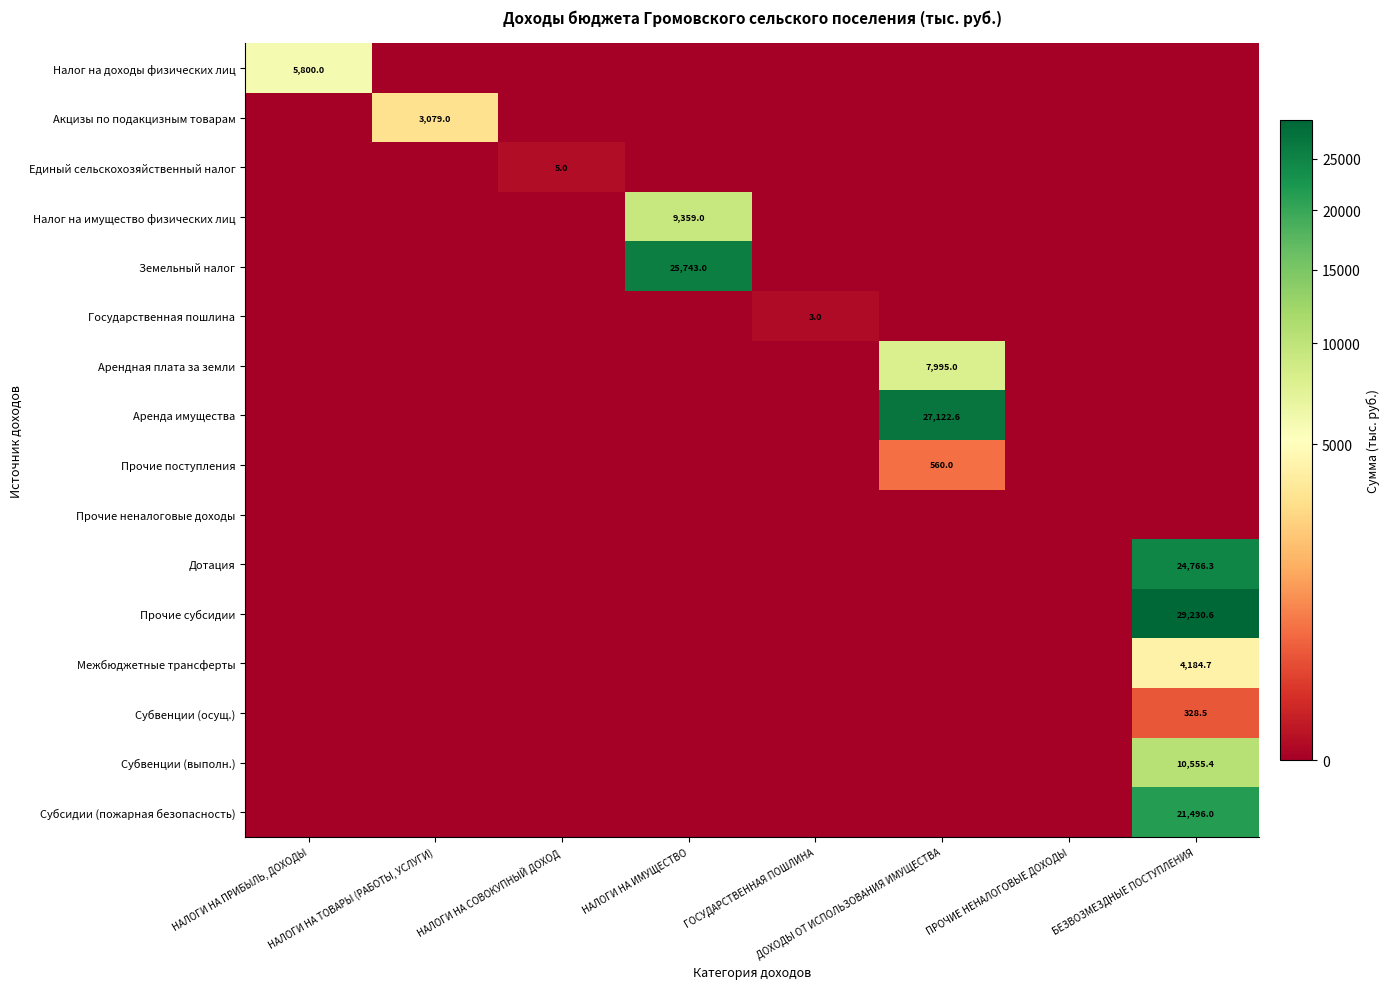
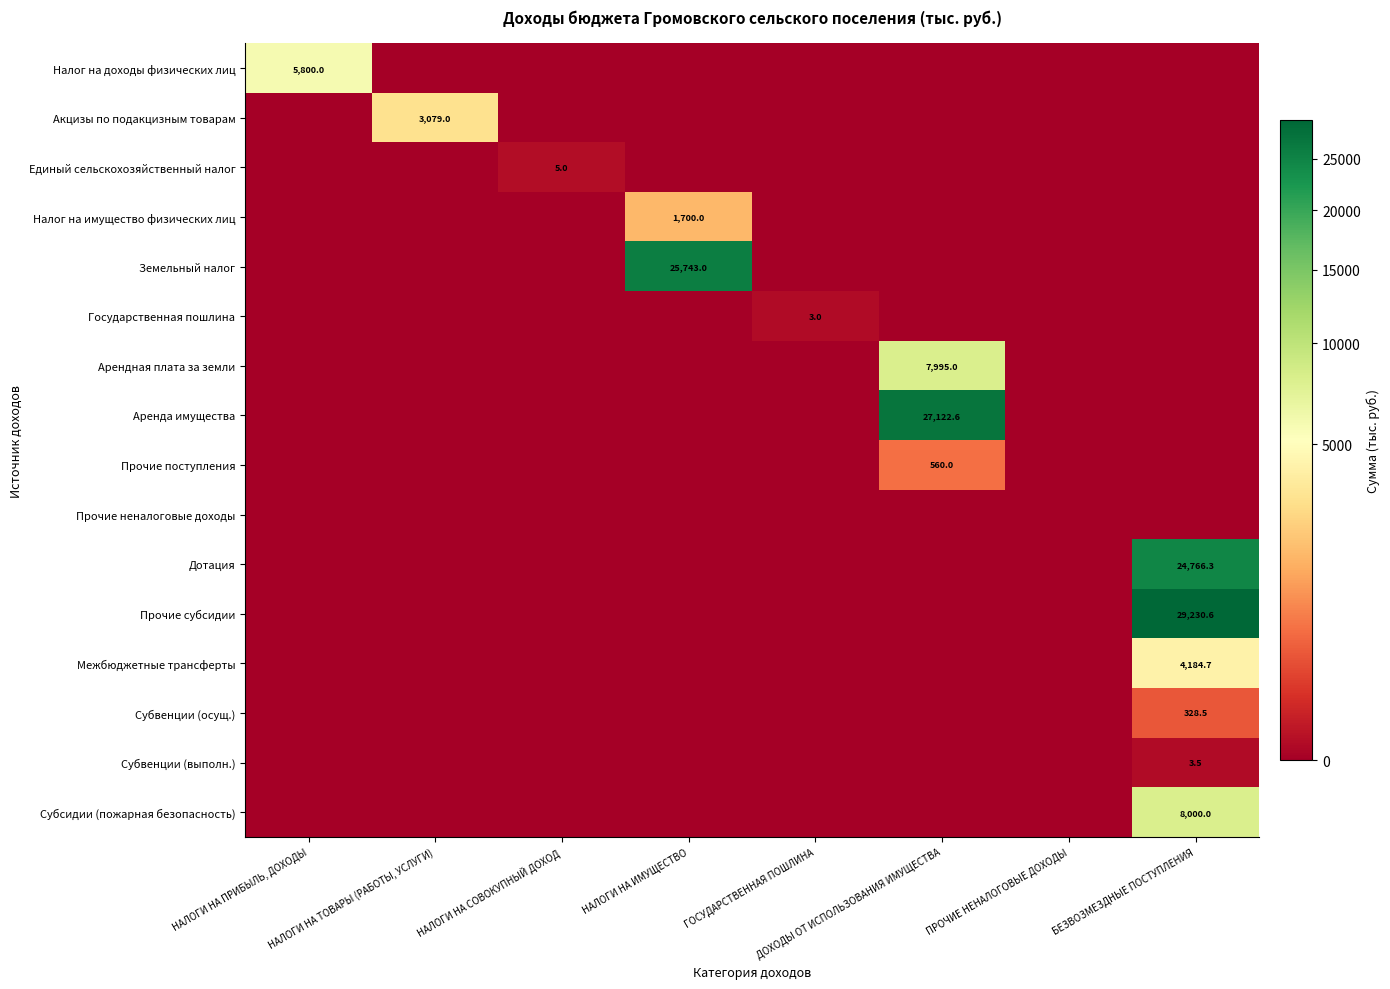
  {
    "Налог на доходы физических лиц": {
      "НАЛОГИ НА ПРИБЫЛЬ, ДОХОДЫ": "5,800.0"
    },
    "Акцизы по подакцизным товарам": {
      "НАЛОГИ НА ТОВАРЫ (РАБОТЫ, УСЛУГИ)": "3,079.0"
    },
    "Единый сельскохозяйственный налог": {
      "НАЛОГИ НА СОВОКУПНЫЙ ДОХОД": "5.0"
    },
    "Налог на имущество физических лиц": {
-     "НАЛОГИ НА ИМУЩЕСТВО": "9,359.0"
+     "НАЛОГИ НА ИМУЩЕСТВО": "1,700.0"
    },
    "Земельный налог": {
      "НАЛОГИ НА ИМУЩЕСТВО": "25,743.0"
    },
    "Государственная пошлина": {
      "ГОСУДАРСТВЕННАЯ ПОШЛИНА": "3.0"
    },
    "Арендная плата за земли": {
      "ДОХОДЫ ОТ ИСПОЛЬЗОВАНИЯ ИМУЩЕСТВА": "7,995.0"
    },
    "Аренда имущества": {
      "ДОХОДЫ ОТ ИСПОЛЬЗОВАНИЯ ИМУЩЕСТВА": "27,122.6"
    },
    "Прочие поступления": {
      "ДОХОДЫ ОТ ИСПОЛЬЗОВАНИЯ ИМУЩЕСТВА": "560.0"
    },
    "Дотация": {
      "БЕЗВОЗМЕЗДНЫЕ ПОСТУПЛЕНИЯ": "24,766.3"
    },
    "Прочие субсидии": {
      "БЕЗВОЗМЕЗДНЫЕ ПОСТУПЛЕНИЯ": "29,230.6"
    },
    "Межбюджетные трансферты": {
      "БЕЗВОЗМЕЗДНЫЕ ПОСТУПЛЕНИЯ": "4,184.7"
    },
    "Субвенции (осущ.)": {
      "БЕЗВОЗМЕЗДНЫЕ ПОСТУПЛЕНИЯ": "328.5"
    },
    "Субвенции (выполн.)": {
-     "БЕЗВОЗМЕЗДНЫЕ ПОСТУПЛЕНИЯ": "10,555.4"
+     "БЕЗВОЗМЕЗДНЫЕ ПОСТУПЛЕНИЯ": "3.5"
    },
    "Субсидии (пожарная безопасность)": {
-     "БЕЗВОЗМЕЗДНЫЕ ПОСТУПЛЕНИЯ": "21,496.0"
+     "БЕЗВОЗМЕЗДНЫЕ ПОСТУПЛЕНИЯ": "8,000.0"
    }
  }
